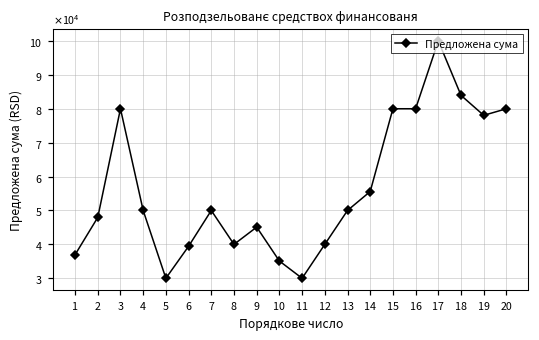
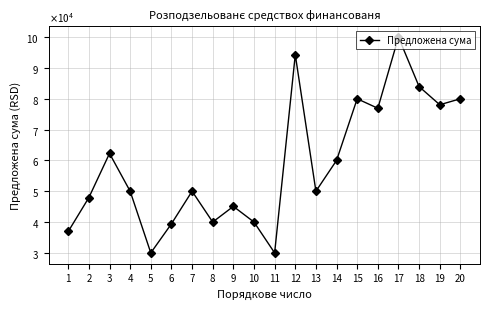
  {
    "1": 37000,
    "2": 48000,
-   "3": 80000,
+   "3": 62000,
    "4": 50000,
    "5": 30000,
    "6": 39000,
    "7": 50000,
    "8": 40000,
    "9": 45000,
-   "10": 35000,
+   "10": 40000,
    "11": 30000,
-   "12": 40000,
+   "12": 94000,
    "13": 50000,
-   "14": 56000,
+   "14": 60000,
    "15": 80000,
-   "16": 80000,
+   "16": 77000,
    "18": 84000,
    "19": 78000,
    "20": 80000
  }
